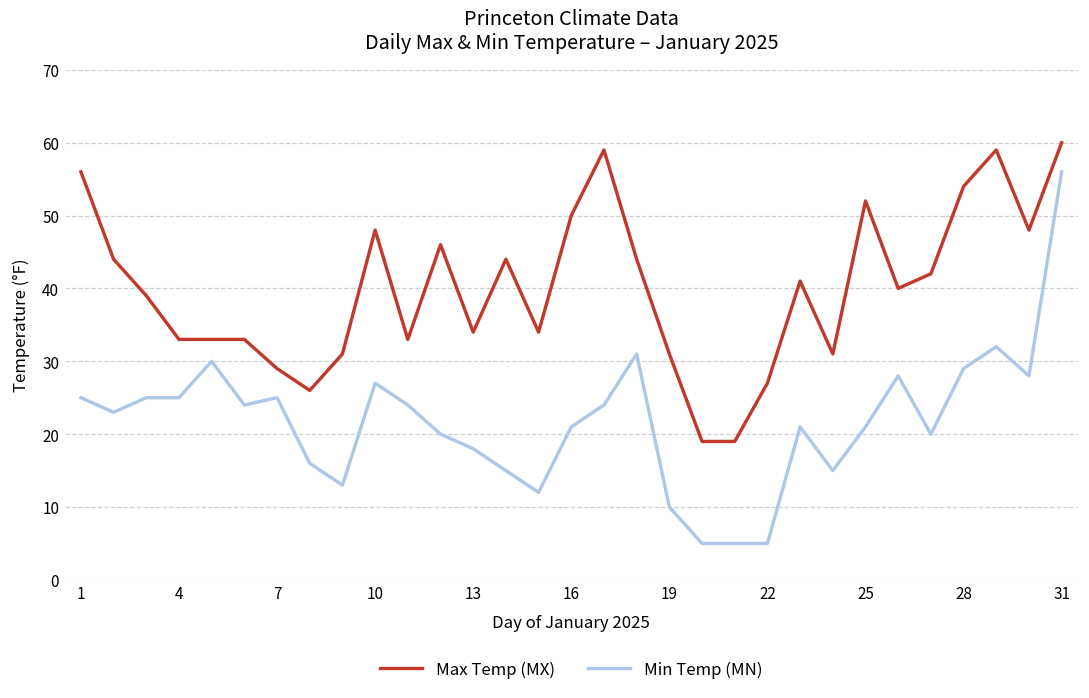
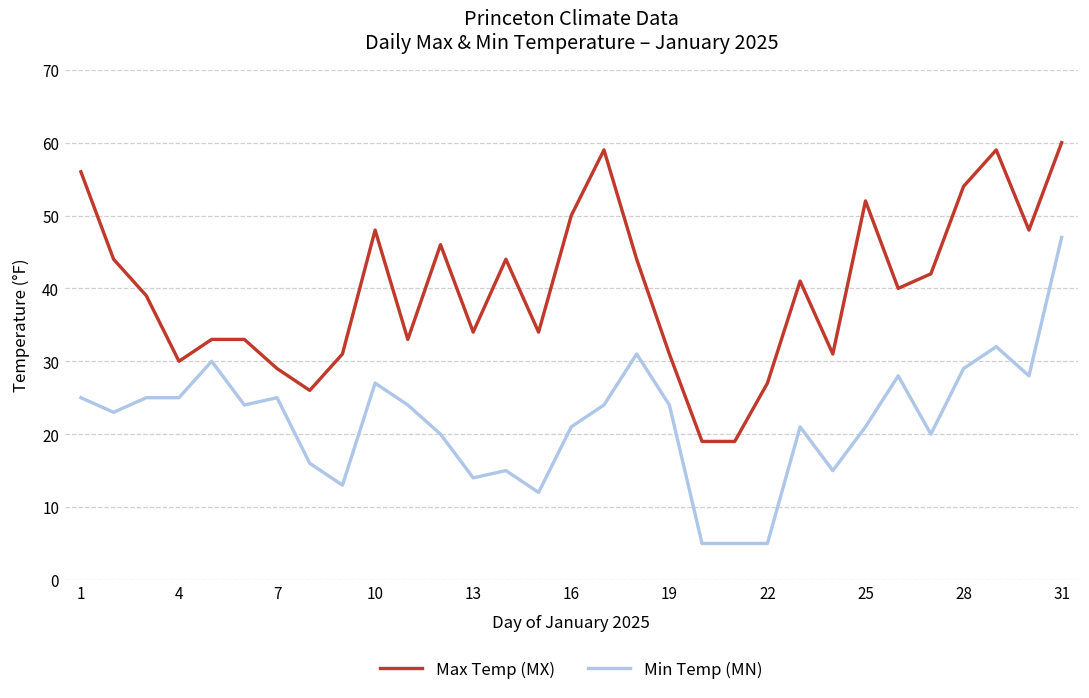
  {
    "Max Temp (MX)": {
      "1": 56,
-     "4": 33,
+     "4": 30,
      "7": 29,
      "10": 48,
      "13": 34,
      "16": 50,
      "19": 31,
      "22": 27,
      "25": 52,
      "28": 54,
      "31": 60
    },
    "Min Temp (MN)": {
      "1": 25,
      "4": 25,
      "7": 25,
      "10": 27,
-     "13": 18,
+     "13": 14,
      "16": 21,
-     "19": 10,
+     "19": 24,
      "22": 5,
      "25": 21,
      "28": 29,
-     "31": 56
+     "31": 47
    }
  }
